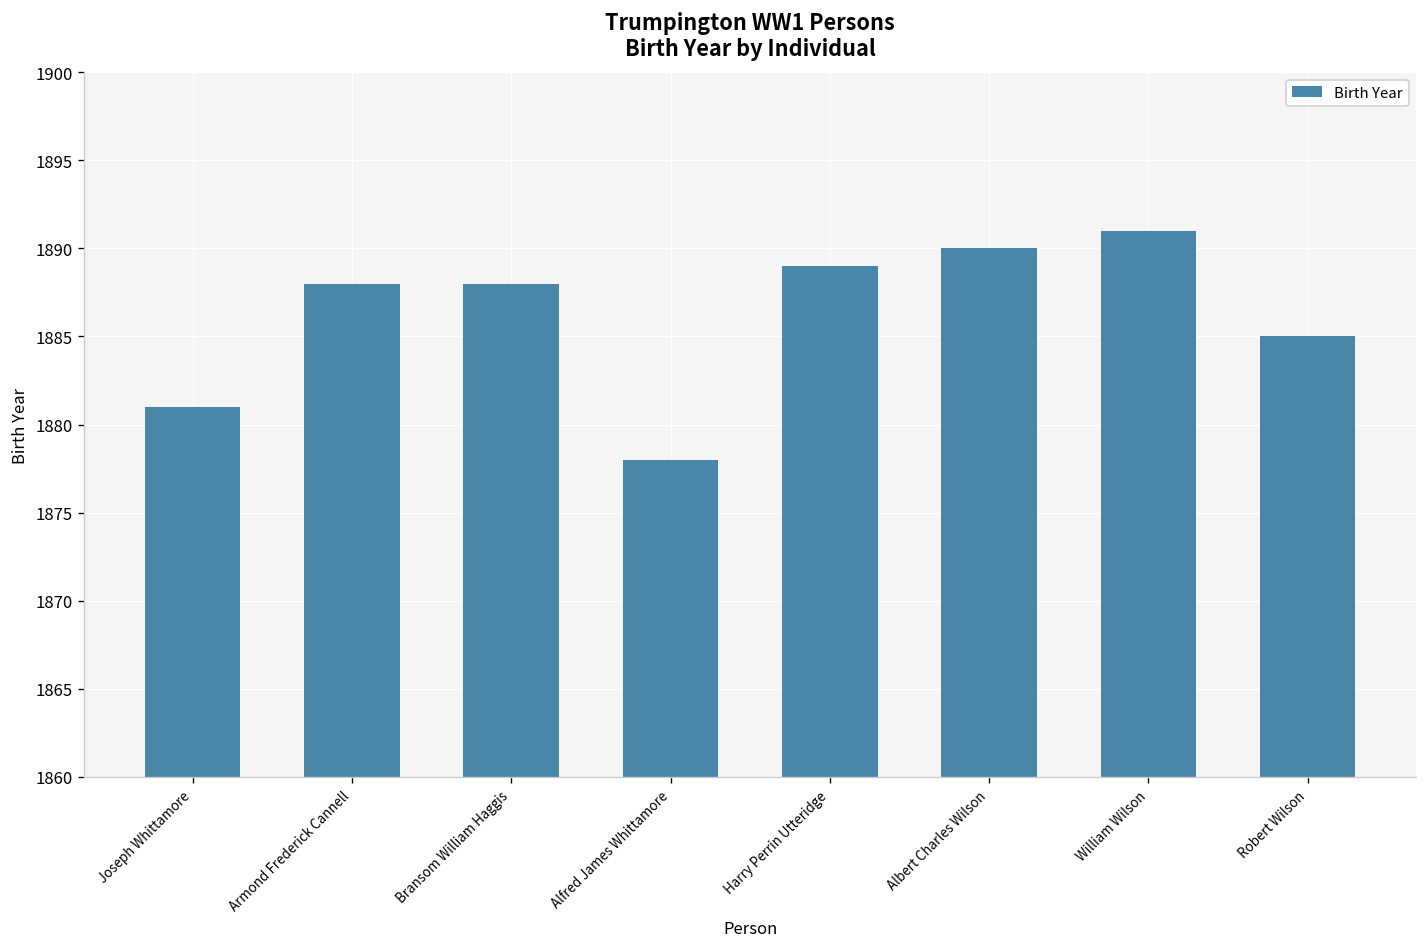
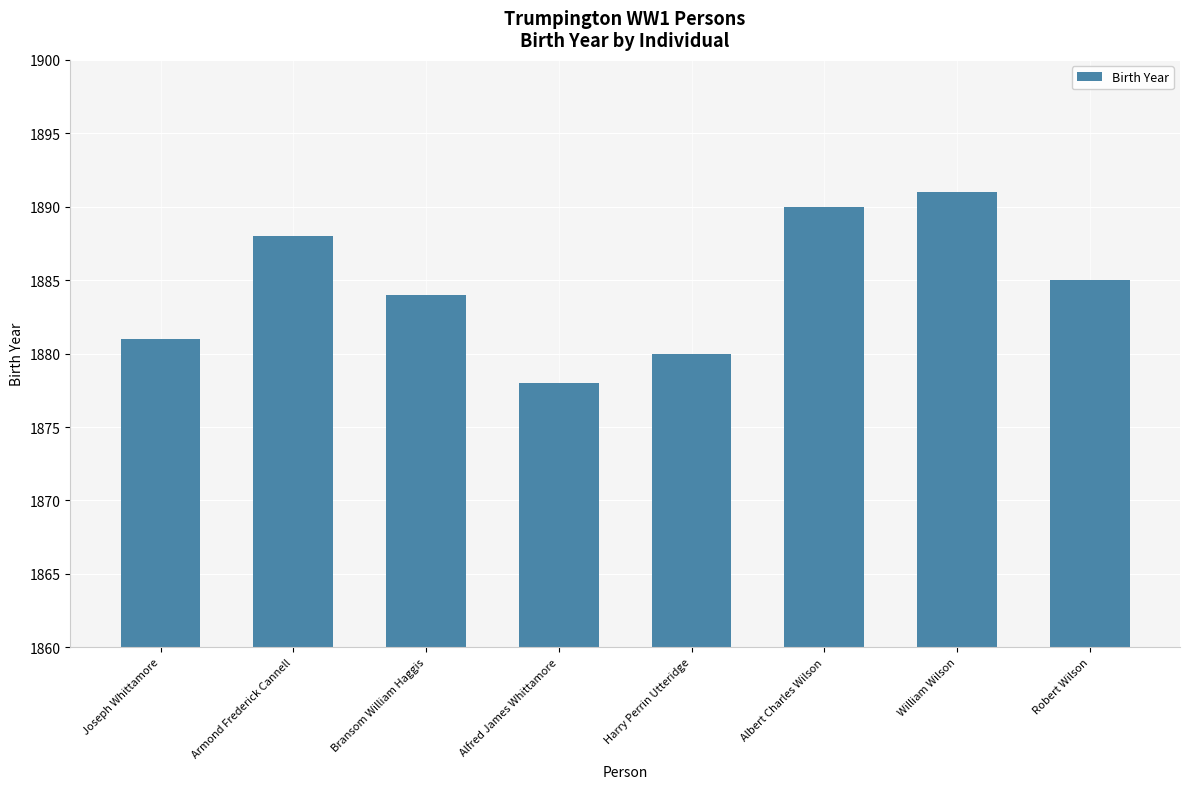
  {
    "Joseph Whittamore": 1881,
    "Armond Frederick Cannell": 1888,
-   "Bransom William Haggis": 1888,
+   "Bransom William Haggis": 1884,
    "Alfred James Whittamore": 1878,
-   "Harry Perrin Utteridge": 1889,
+   "Harry Perrin Utteridge": 1880,
    "Albert Charles Wilson": 1890,
    "William Wilson": 1891,
    "Robert Wilson": 1885
  }
